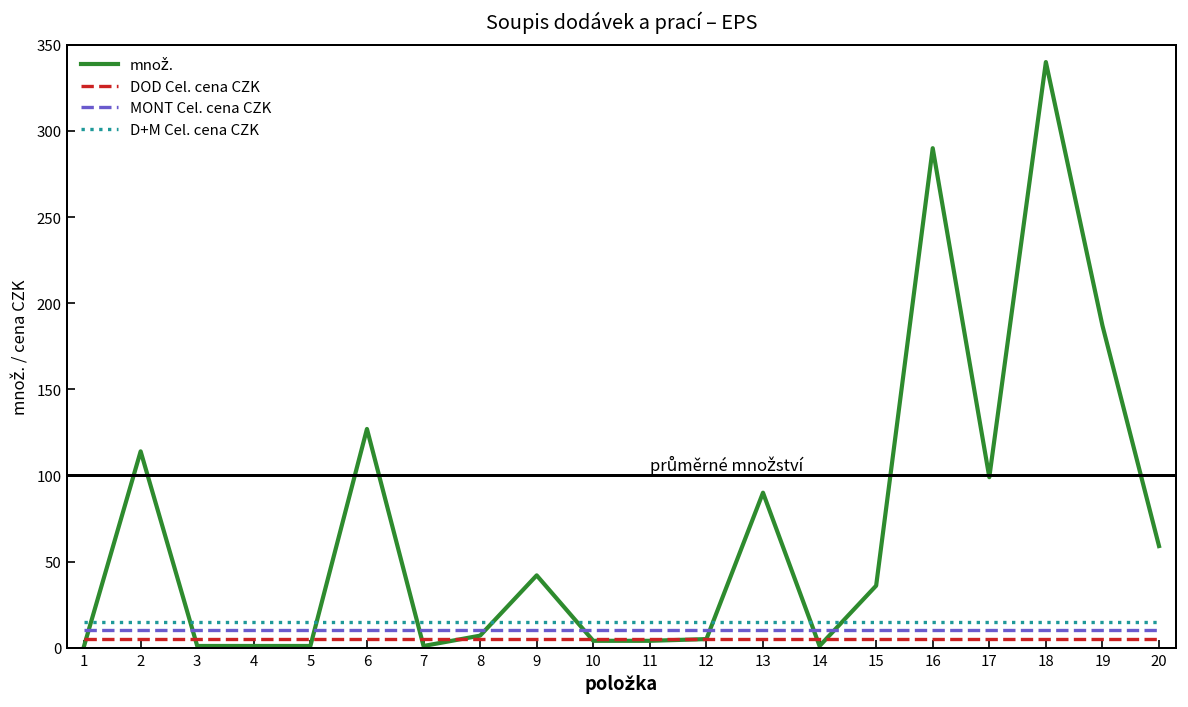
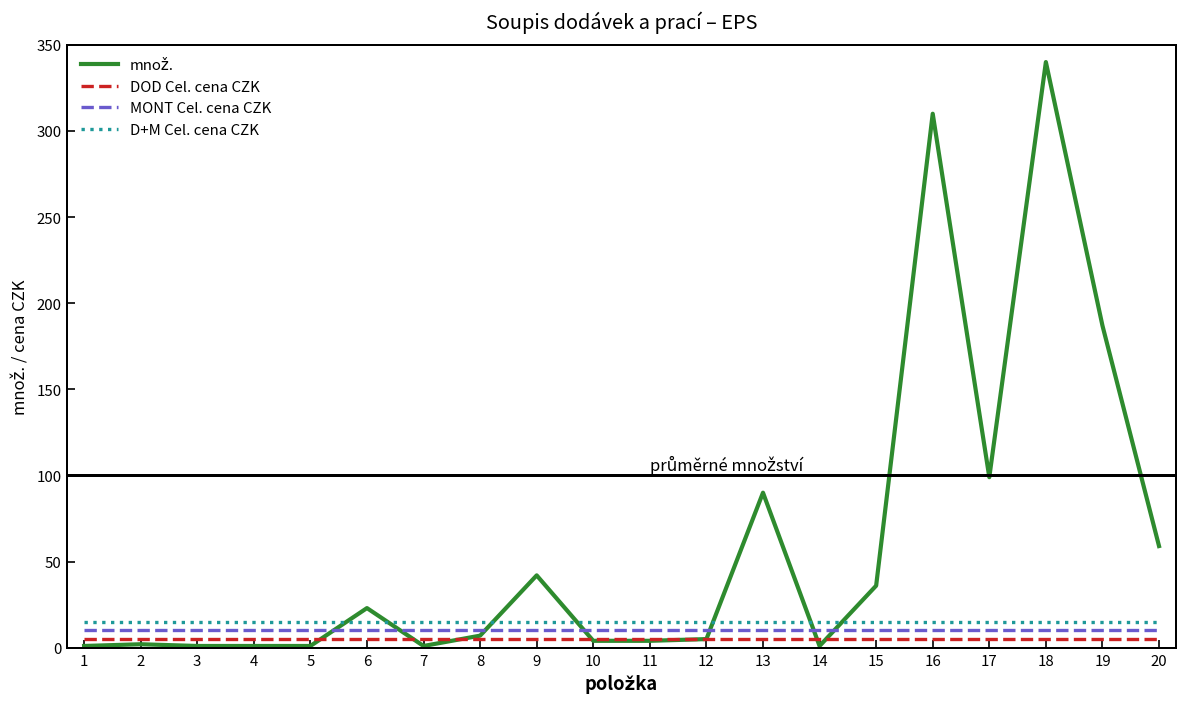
  {
    "množ.": {
      "1": 1,
-     "2": 114,
+     "2": 2,
      "3": 1,
      "4": 1,
      "5": 1,
-     "6": 127,
+     "6": 23,
      "7": 1,
      "8": 7,
      "9": 42,
      "13": 90,
      "14": 1,
      "15": 36,
-     "16": 290,
+     "16": 310,
      "17": 99,
      "18": 340,
      "19": 187,
      "20": 59
    },
    "DOD Cel. cena CZK": {
      "1": 5,
      "2": 5,
      "3": 5,
      "4": 5,
      "5": 5,
      "6": 5,
      "7": 5,
      "8": 5,
      "9": 5,
      "13": 5,
      "14": 5,
      "15": 5,
      "16": 5,
      "17": 5,
      "18": 5,
      "19": 5,
      "20": 5
    },
    "MONT Cel. cena CZK": {
      "1": 10,
      "2": 10,
      "3": 10,
      "4": 10,
      "5": 10,
      "6": 10,
      "7": 10,
      "8": 10,
      "9": 10,
      "10": 10,
      "11": 10,
      "12": 10,
      "13": 10,
      "14": 10,
      "15": 10,
      "16": 10,
      "17": 10,
      "18": 10,
      "19": 10,
      "20": 10
    },
    "D+M Cel. cena CZK": {
      "1": 15,
      "2": 15,
      "3": 15,
      "4": 15,
      "5": 15,
      "6": 15,
      "7": 15,
      "8": 15,
      "9": 15,
      "10": 15,
      "11": 15,
      "12": 15,
      "13": 15,
      "14": 15,
      "15": 15,
      "16": 15,
      "17": 15,
      "18": 15,
      "19": 15,
      "20": 15
    }
  }
